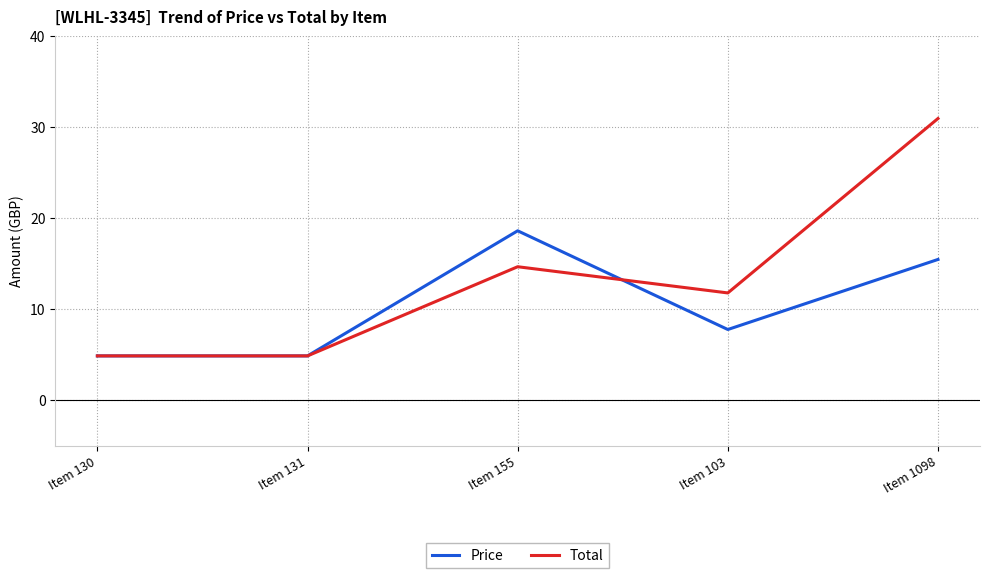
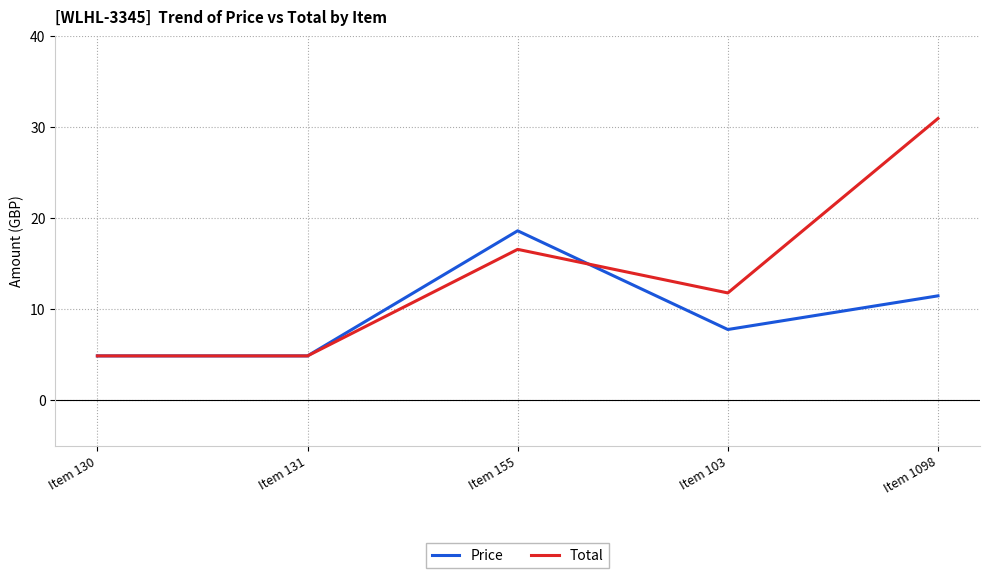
  {
    "Price": {
      "Item 155": 19,
      "Item 103": 8,
-     "Item 1098": 15
+     "Item 1098": 11
    },
    "Total": {
-     "Item 155": 15,
+     "Item 155": 17,
      "Item 103": 12,
      "Item 1098": 31
    }
  }
